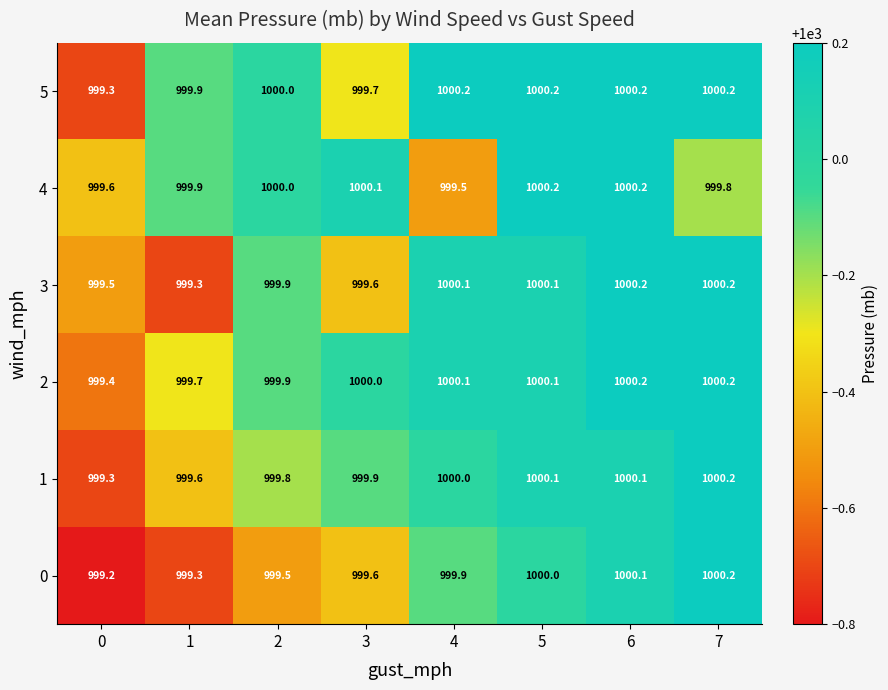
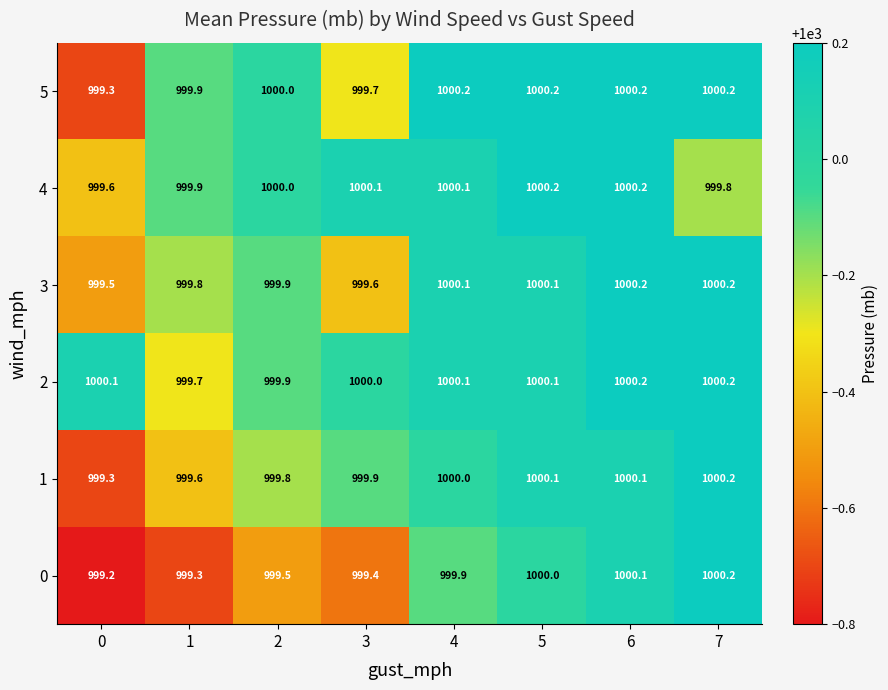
  {
    "5": {
      "0": 999.3,
      "1": 999.9,
      "2": 1000.0,
      "3": 999.7,
      "4": 1000.2,
      "5": 1000.2,
      "6": 1000.2,
      "7": 1000.2
    },
    "4": {
      "0": 999.6,
      "1": 999.9,
      "2": 1000.0,
      "3": 1000.1,
-     "4": 999.5,
+     "4": 1000.1,
      "5": 1000.2,
      "6": 1000.2,
      "7": 999.8
    },
    "3": {
      "0": 999.5,
-     "1": 999.3,
+     "1": 999.8,
      "2": 999.9,
      "3": 999.6,
      "4": 1000.1,
      "5": 1000.1,
      "6": 1000.2,
      "7": 1000.2
    },
    "2": {
-     "0": 999.4,
+     "0": 1000.1,
      "1": 999.7,
      "2": 999.9,
      "3": 1000.0,
      "4": 1000.1,
      "5": 1000.1,
      "6": 1000.2,
      "7": 1000.2
    },
    "1": {
      "0": 999.3,
      "1": 999.6,
      "2": 999.8,
      "3": 999.9,
      "4": 1000.0,
      "5": 1000.1,
      "6": 1000.1,
      "7": 1000.2
    },
    "0": {
      "0": 999.2,
      "1": 999.3,
      "2": 999.5,
-     "3": 999.6,
+     "3": 999.4,
      "4": 999.9,
      "5": 1000.0,
      "6": 1000.1,
      "7": 1000.2
    }
  }
